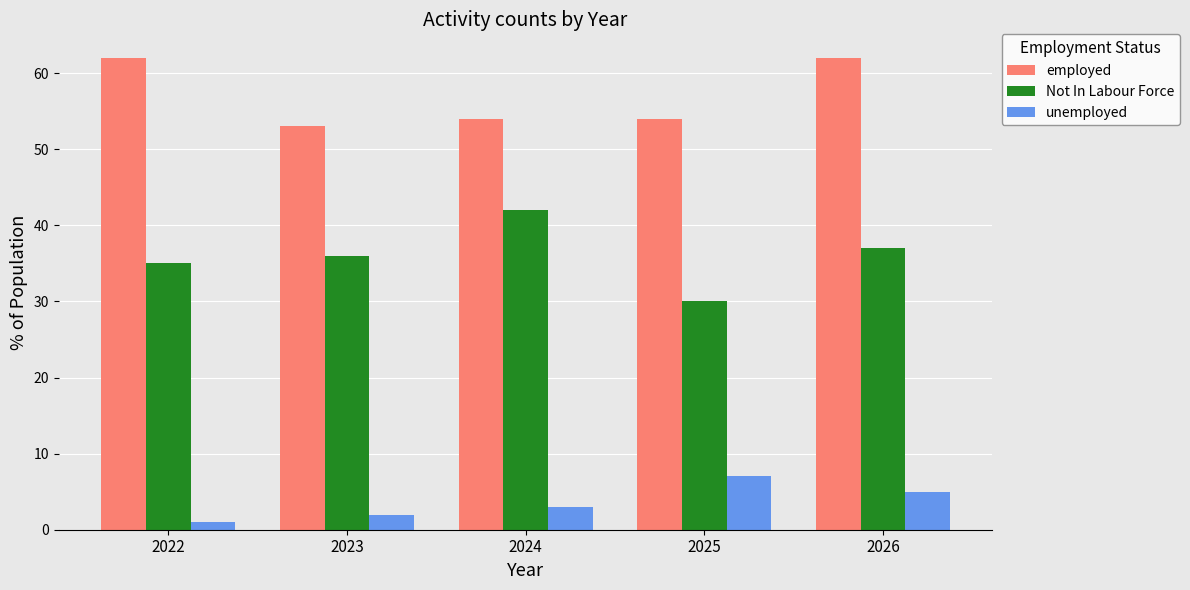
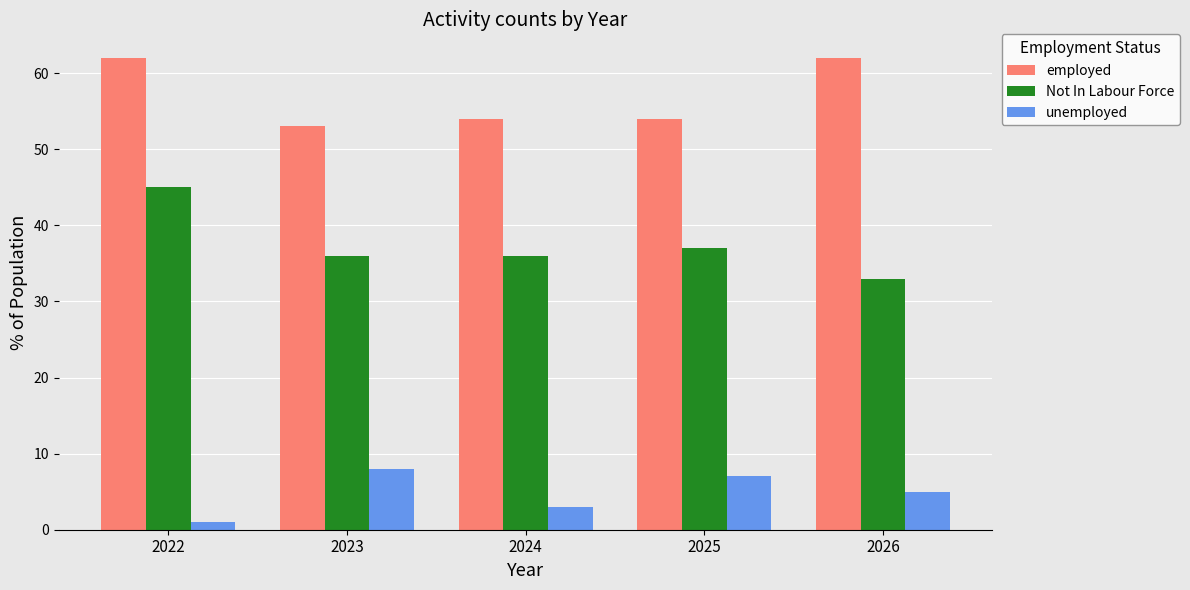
  {
    "employed": {
      "2022": 62,
      "2023": 53,
      "2024": 54,
      "2025": 54,
      "2026": 62
    },
    "Not In Labour Force": {
-     "2022": 35,
+     "2022": 45,
      "2023": 36,
-     "2024": 42,
-     "2025": 30,
-     "2026": 37
+     "2024": 36,
+     "2025": 37,
+     "2026": 33
    },
    "unemployed": {
      "2022": 1,
-     "2023": 2,
+     "2023": 8,
      "2024": 3,
      "2025": 7,
      "2026": 5
    }
  }
